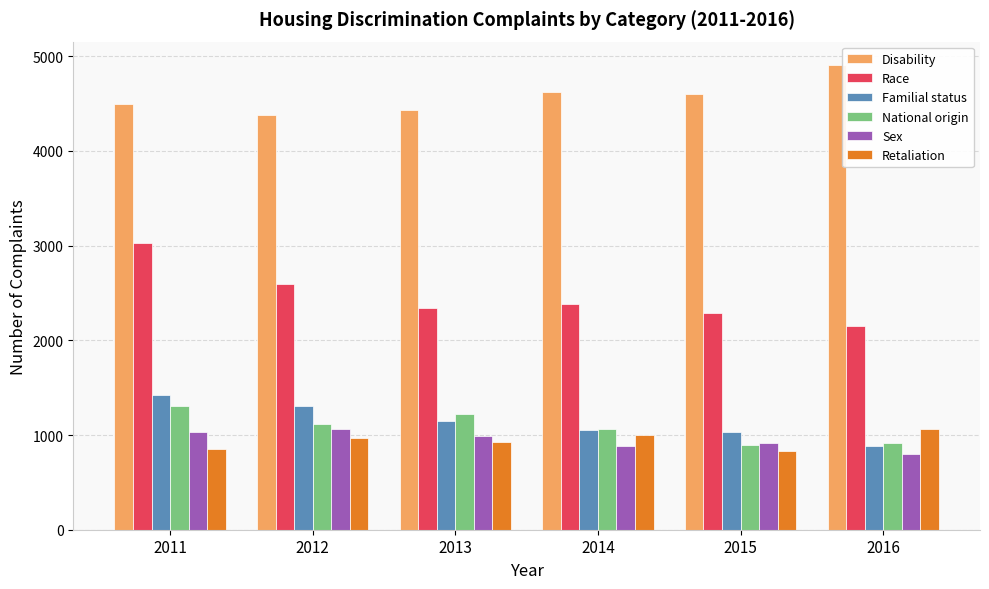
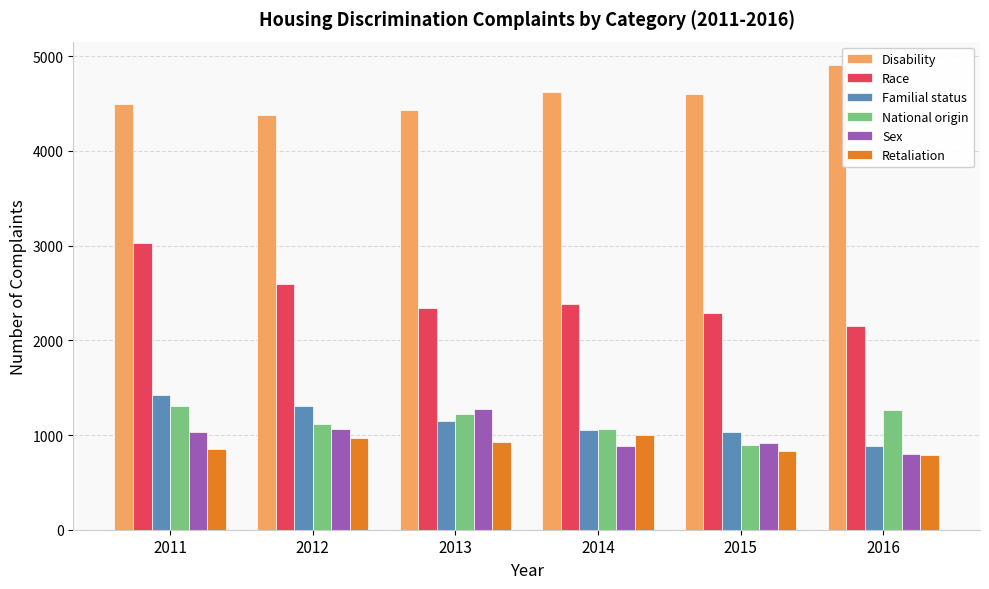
  {
    "Disability": {
      "2011": 4500,
      "2012": 4400,
      "2013": 4400,
      "2014": 4600,
      "2015": 4600,
      "2016": 4900
    },
    "Race": {
      "2011": 3000,
      "2012": 2600,
      "2013": 2300,
      "2014": 2400,
      "2015": 2300,
      "2016": 2200
    },
    "Familial status": {
      "2011": 1400,
      "2012": 1300,
      "2013": 1100,
      "2014": 1100,
      "2015": 1000,
      "2016": 900
    },
    "National origin": {
      "2011": 1300,
      "2012": 1100,
      "2013": 1200,
      "2014": 1100,
      "2015": 900,
-     "2016": 900
+     "2016": 1300
    },
    "Sex": {
      "2011": 1000,
      "2012": 1100,
-     "2013": 1000,
+     "2013": 1300,
      "2014": 900,
      "2015": 900,
      "2016": 800
    },
    "Retaliation": {
      "2011": 900,
      "2012": 1000,
      "2013": 900,
      "2014": 1000,
      "2015": 800,
-     "2016": 1100
+     "2016": 800
    }
  }
